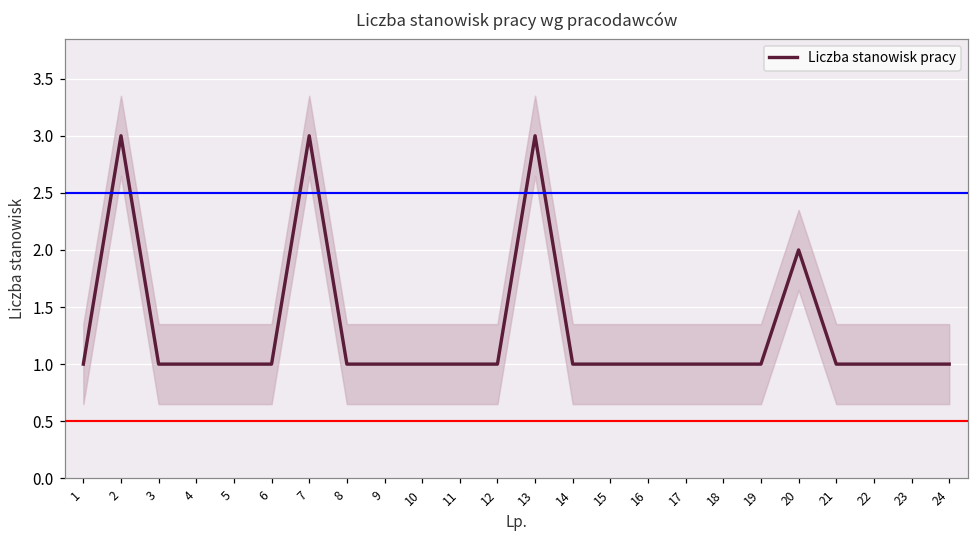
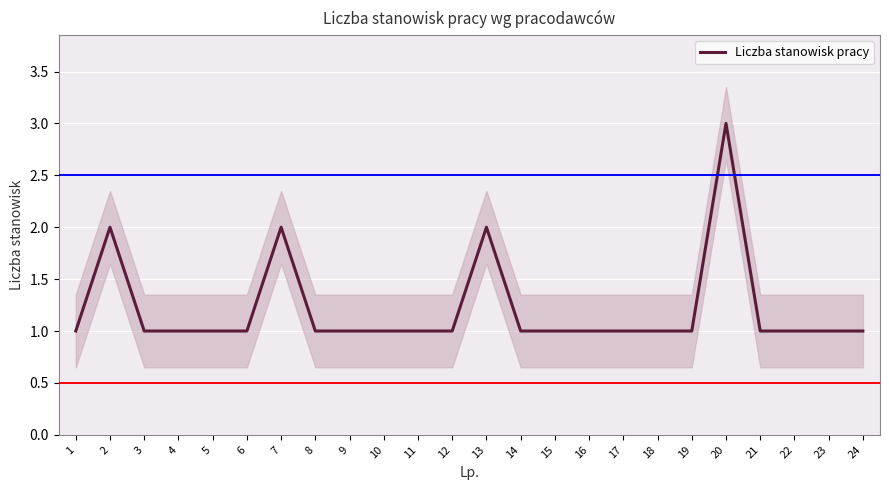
  {
    "Liczba stanowisk pracy": {
      "1": 1,
-     "2": 3,
+     "2": 2,
      "3": 1,
      "4": 1,
      "5": 1,
      "6": 1,
-     "7": 3,
+     "7": 2,
      "8": 1,
      "9": 1,
      "10": 1,
      "11": 1,
      "12": 1,
-     "13": 3,
+     "13": 2,
      "14": 1,
      "15": 1,
      "16": 1,
      "17": 1,
      "18": 1,
      "19": 1,
-     "20": 2,
+     "20": 3,
      "21": 1,
      "22": 1,
      "23": 1,
      "24": 1
    }
  }
